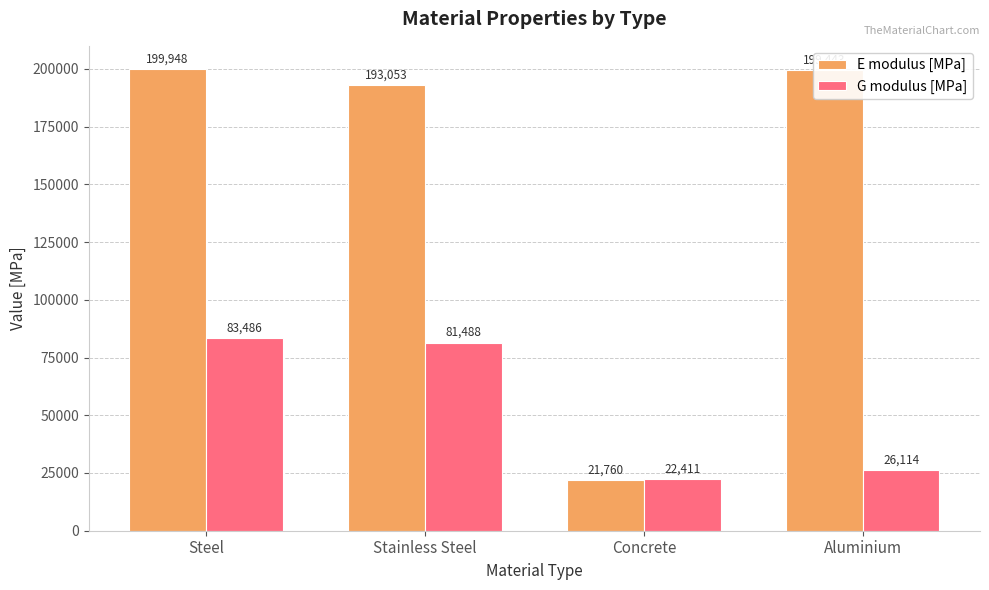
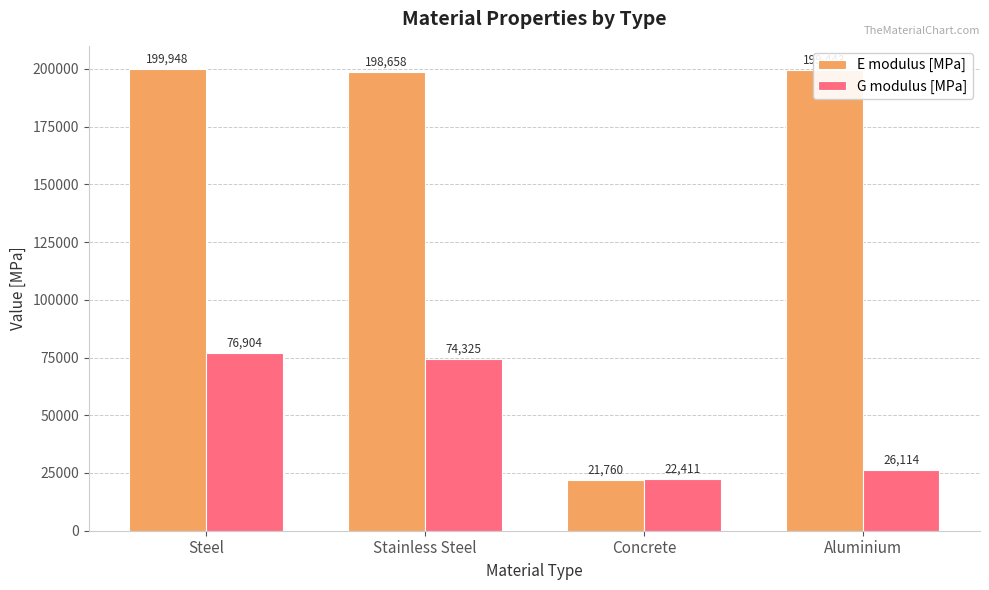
  {
    "E modulus [MPa]": {
      "Steel": "199,948",
-     "Stainless Steel": "193,053",
+     "Stainless Steel": "198,658",
      "Concrete": "21,760"
    },
    "G modulus [MPa]": {
-     "Steel": "83,486",
-     "Stainless Steel": "81,488",
+     "Steel": "76,904",
+     "Stainless Steel": "74,325",
      "Concrete": "22,411",
      "Aluminium": "26,114"
    }
  }
